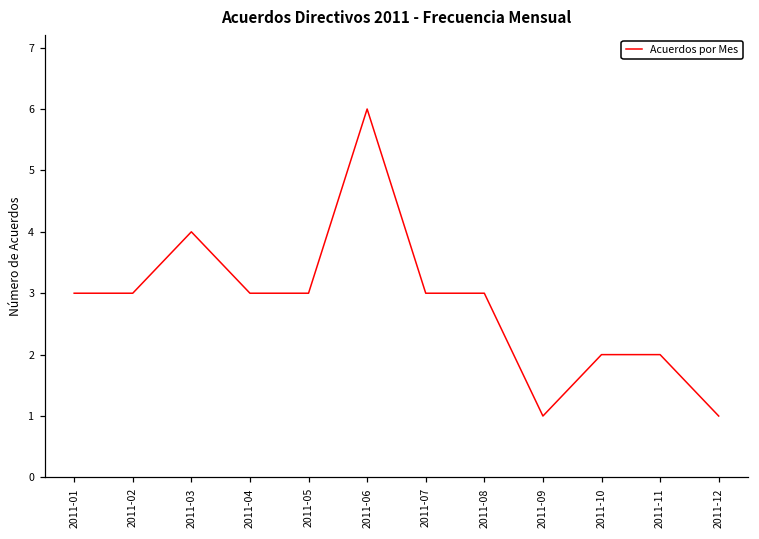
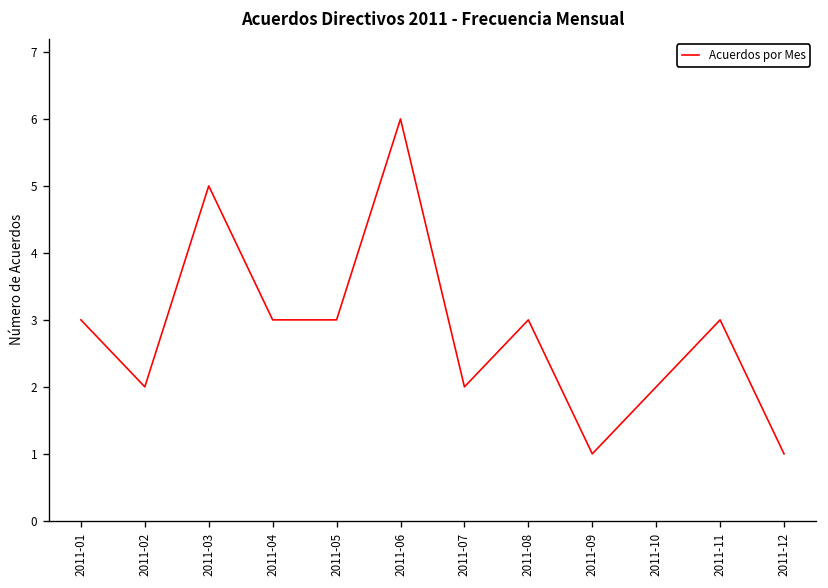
  {
    "2011-01": 3,
-   "2011-02": 3,
-   "2011-03": 4,
+   "2011-02": 2,
+   "2011-03": 5,
    "2011-04": 3,
    "2011-05": 3,
    "2011-06": 6,
-   "2011-07": 3,
+   "2011-07": 2,
    "2011-08": 3,
    "2011-09": 1,
    "2011-10": 2,
-   "2011-11": 2,
+   "2011-11": 3,
    "2011-12": 1
  }
